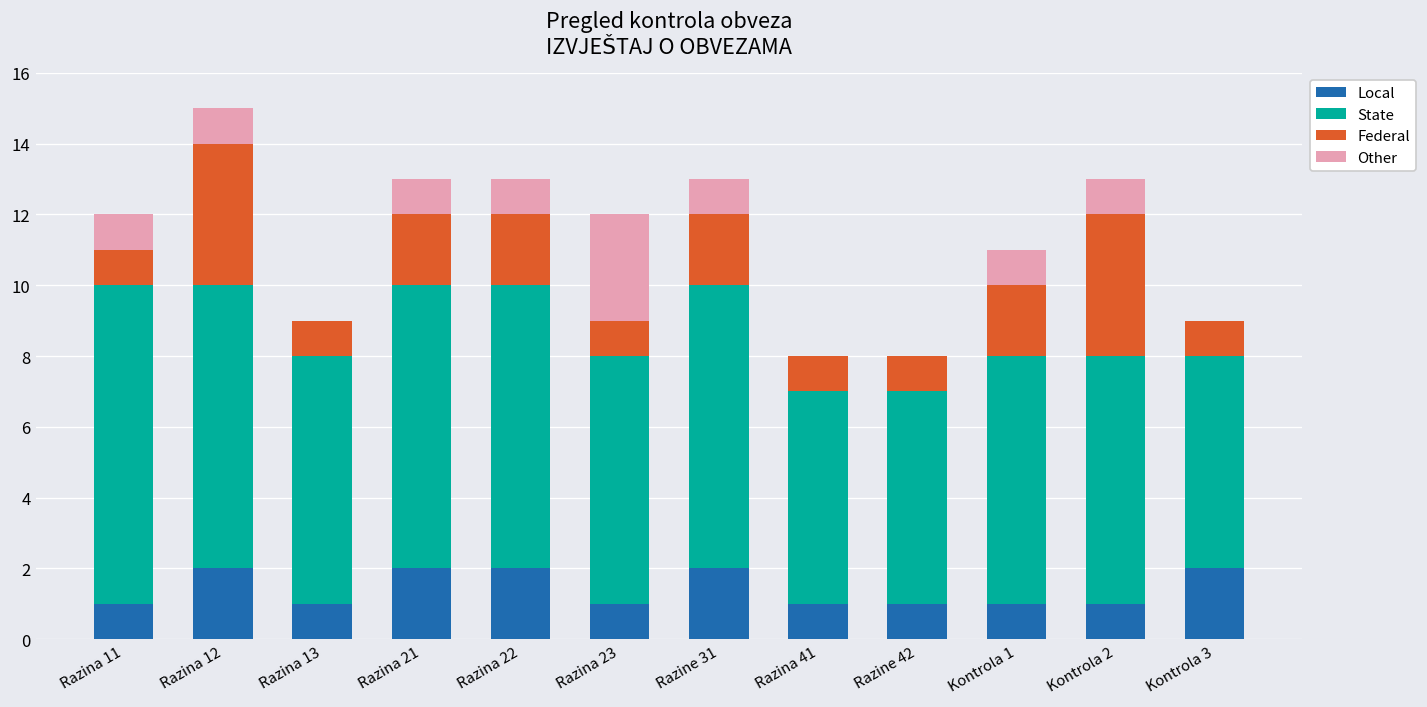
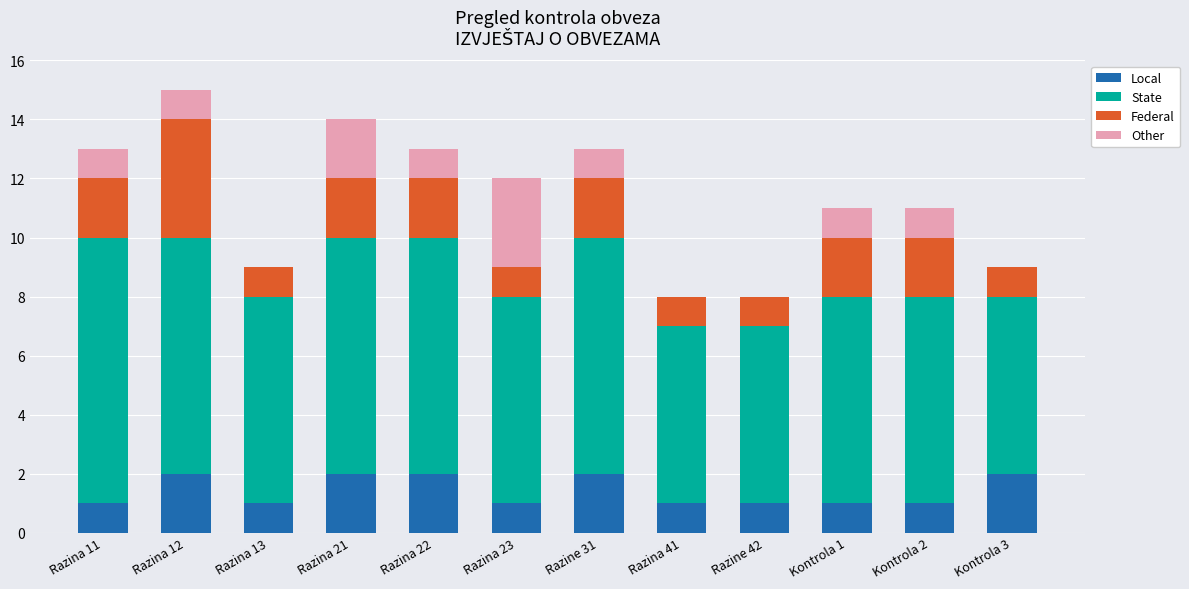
  {
    "Local": {
      "Razina 11": 1,
      "Razina 12": 2,
      "Razina 13": 1,
      "Razina 21": 2,
      "Razina 22": 2,
      "Razina 23": 1,
      "Razine 31": 2,
      "Razina 41": 1,
      "Razine 42": 1,
      "Kontrola 1": 1,
      "Kontrola 2": 1,
      "Kontrola 3": 2
    },
    "State": {
      "Razina 11": 9,
      "Razina 12": 8,
      "Razina 13": 7,
      "Razina 21": 8,
      "Razina 22": 8,
      "Razina 23": 7,
      "Razine 31": 8,
      "Razina 41": 6,
      "Razine 42": 6,
      "Kontrola 1": 7,
      "Kontrola 2": 7,
      "Kontrola 3": 6
    },
    "Federal": {
-     "Razina 11": 1,
+     "Razina 11": 2,
      "Razina 12": 4,
      "Razina 13": 1,
      "Razina 21": 2,
      "Razina 22": 2,
      "Razina 23": 1,
      "Razine 31": 2,
      "Razina 41": 1,
      "Razine 42": 1,
      "Kontrola 1": 2,
-     "Kontrola 2": 4,
+     "Kontrola 2": 2,
      "Kontrola 3": 1
    },
    "Other": {
      "Razina 11": 1,
      "Razina 12": 1,
      "Razina 13": 0,
-     "Razina 21": 1,
+     "Razina 21": 2,
      "Razina 22": 1,
      "Razina 23": 3,
      "Razine 31": 1,
      "Razina 41": 0,
      "Razine 42": 0,
      "Kontrola 1": 1,
      "Kontrola 2": 1,
      "Kontrola 3": 0
    }
  }
